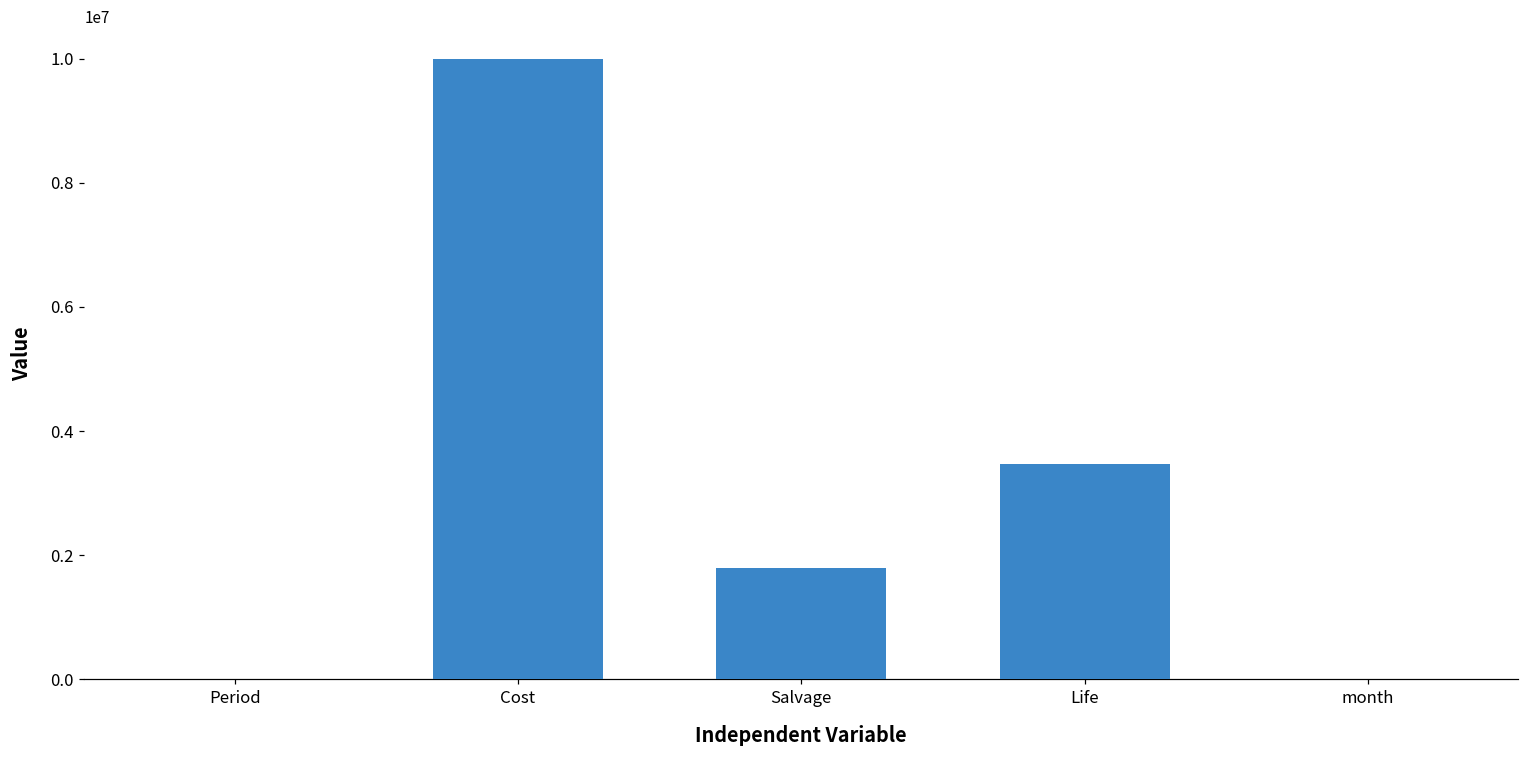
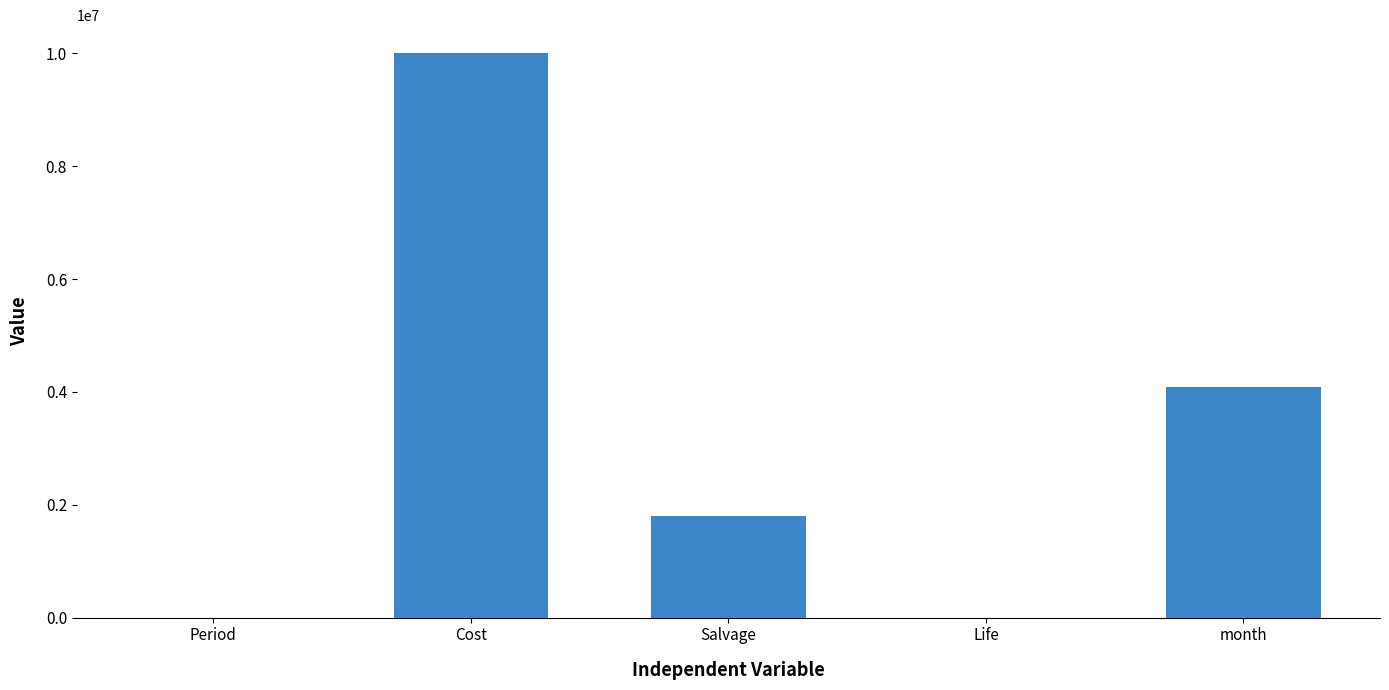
  {
    "Cost": 10000000,
    "Salvage": 1800000,
-   "Life": 3500000,
-   "month": 0
+   "Life": 0,
+   "month": 4100000
  }
